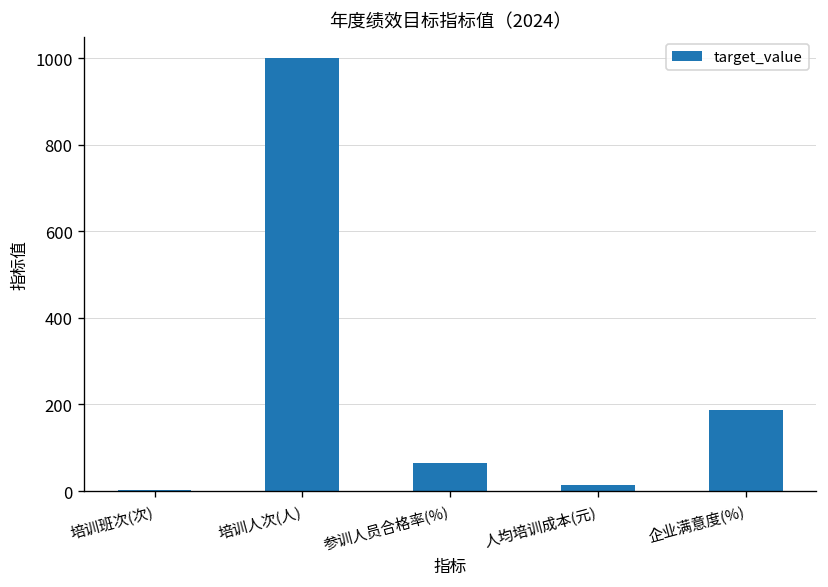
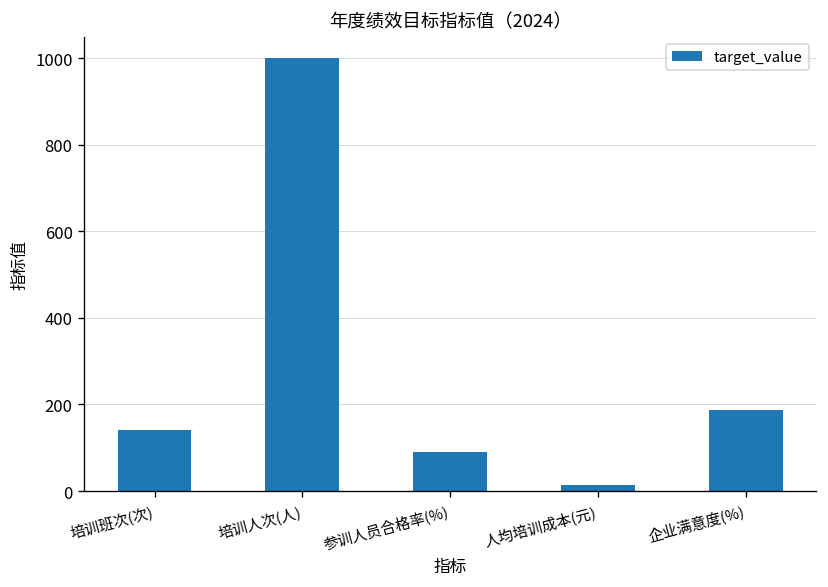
  {
-   "培训班次(次)": 0,
+   "培训班次(次)": 140,
    "培训人次(人)": 1000,
-   "参训人员合格率(%)": 60,
+   "参训人员合格率(%)": 90,
    "人均培训成本(元)": 20,
    "企业满意度(%)": 190
  }
